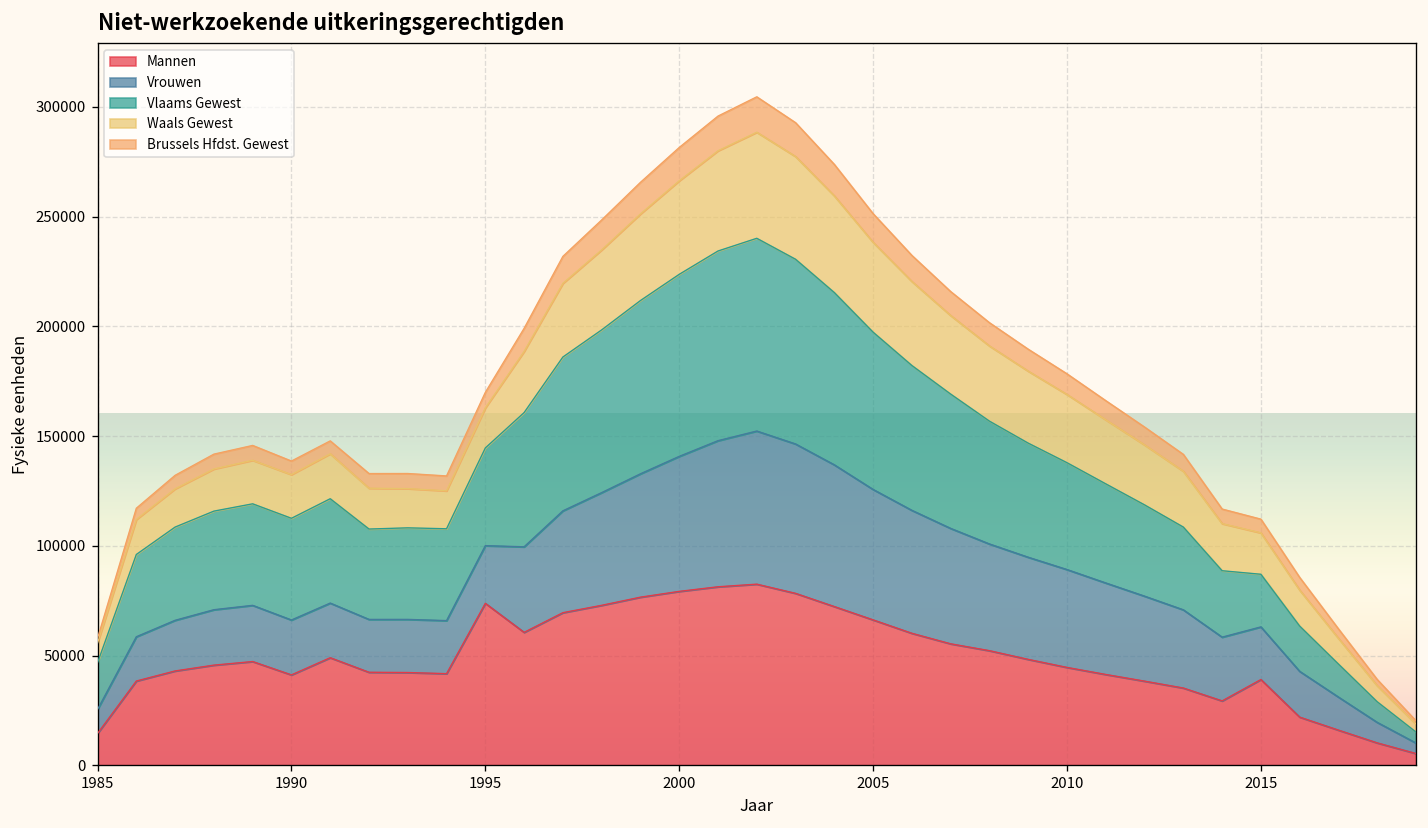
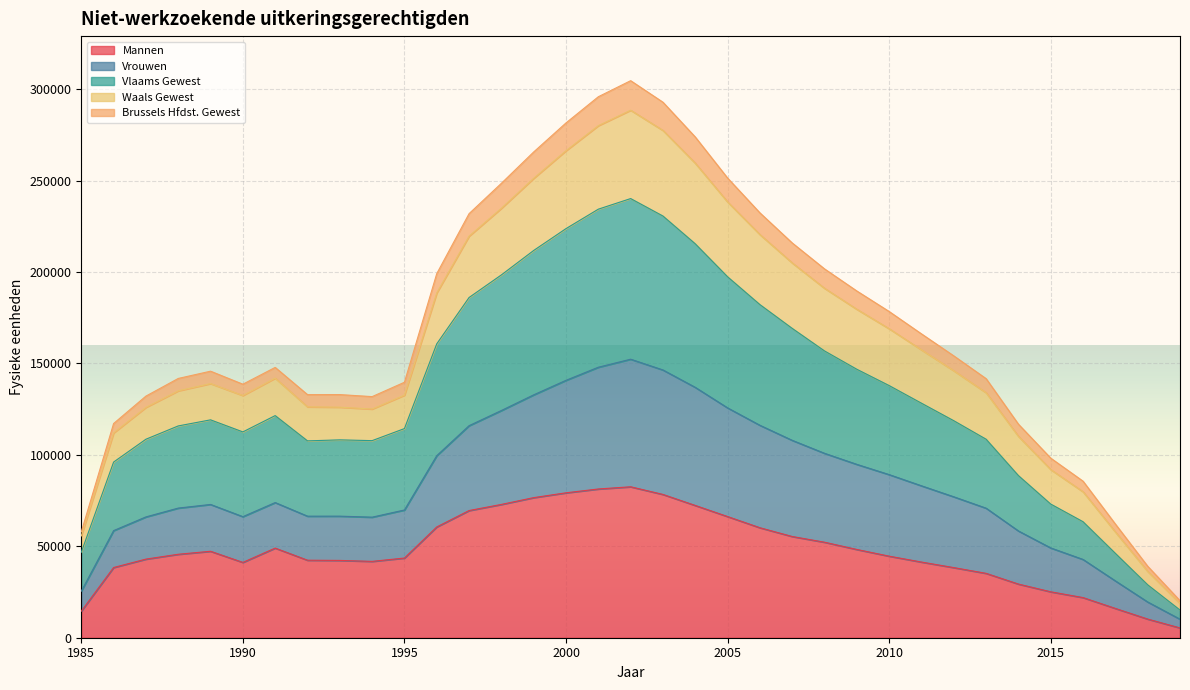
  {
    "Mannen": {
      "1985": 15000,
      "1990": 41000,
-     "1995": 74000,
+     "1995": 44000,
      "2000": 79000,
      "2005": 66000,
      "2010": 45000,
-     "2015": 39000
+     "2015": 25000
    }
  }
